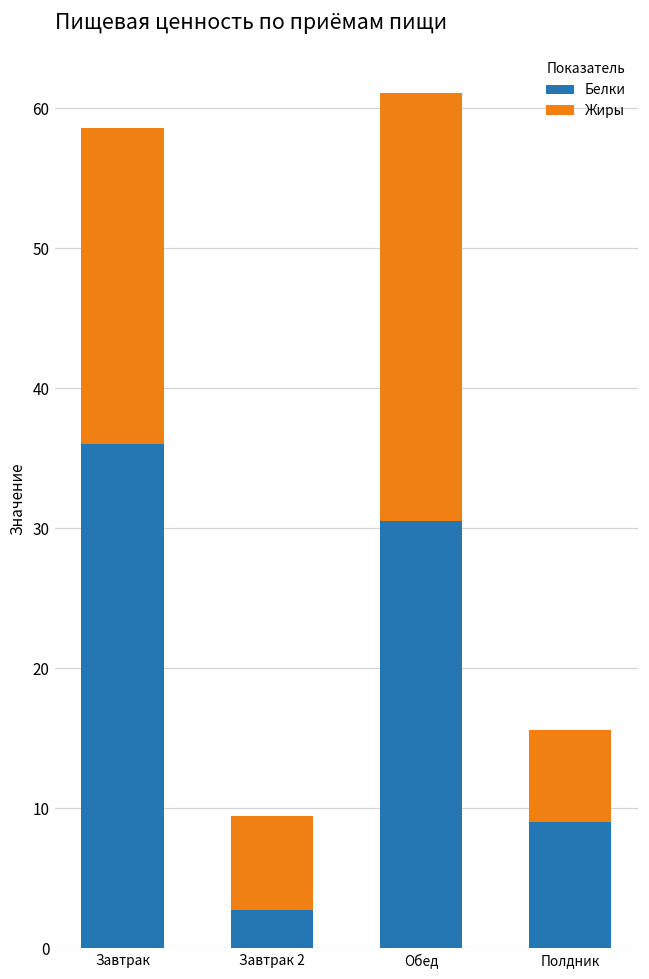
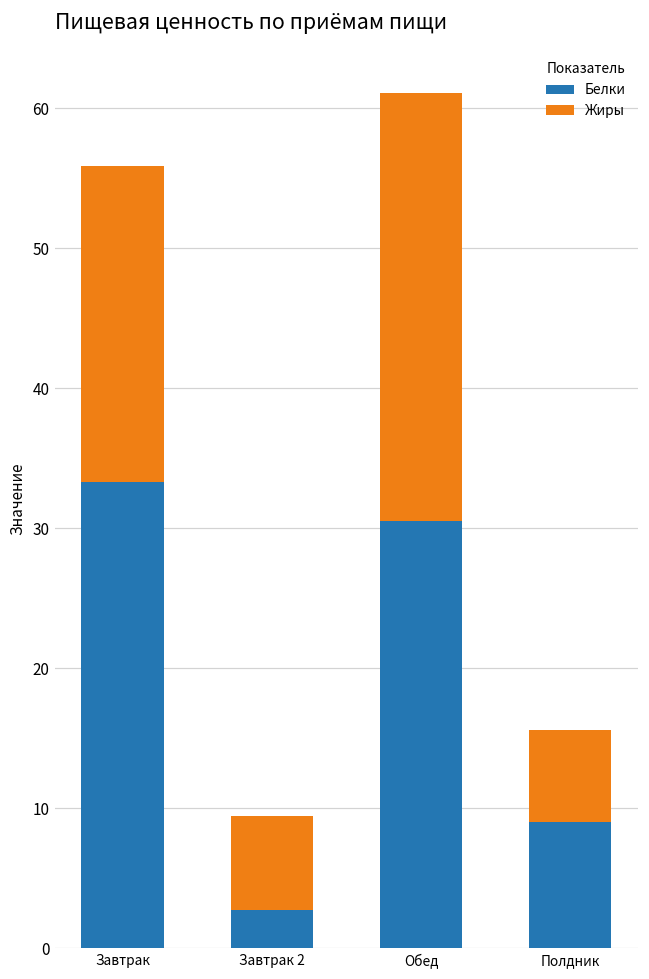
  {
    "Белки": {
-     "Завтрак": 36.0,
+     "Завтрак": 33.3,
      "Завтрак 2": 2.8,
      "Обед": 30.5,
      "Полдник": 9.0
    },
    "Жиры": {
      "Завтрак": 22.6,
      "Завтрак 2": 6.7,
      "Обед": 30.6,
      "Полдник": 6.6
    }
  }
